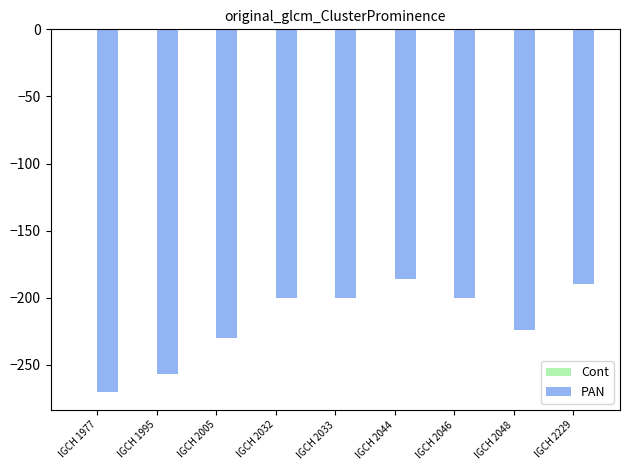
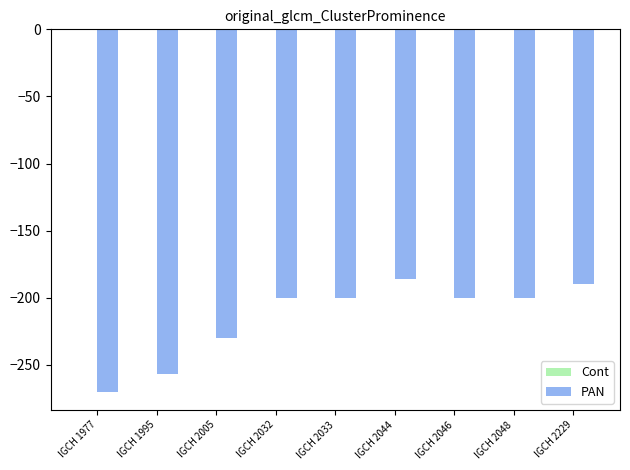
  {
    "Cont": {
      "IGCH 1977": 0,
      "IGCH 1995": 0,
      "IGCH 2005": 0,
      "IGCH 2032": 0,
      "IGCH 2033": 0,
      "IGCH 2044": 0,
      "IGCH 2046": 0,
      "IGCH 2048": 0,
      "IGCH 2229": 0
    },
    "PAN": {
      "IGCH 1977": -270,
      "IGCH 1995": -257,
      "IGCH 2005": -230,
      "IGCH 2032": -200,
      "IGCH 2033": -200,
      "IGCH 2044": -186,
      "IGCH 2046": -200,
-     "IGCH 2048": -224,
+     "IGCH 2048": -200,
      "IGCH 2229": -190
    }
  }
